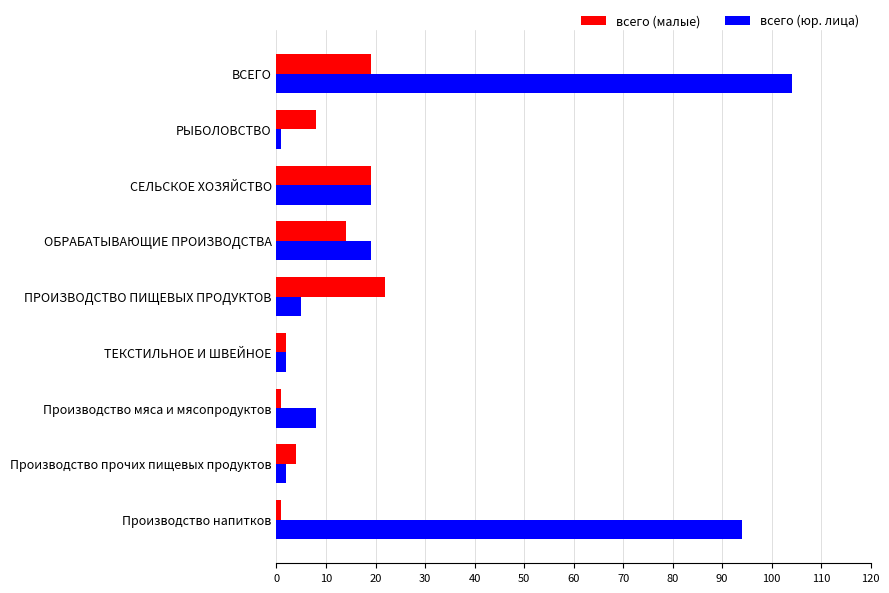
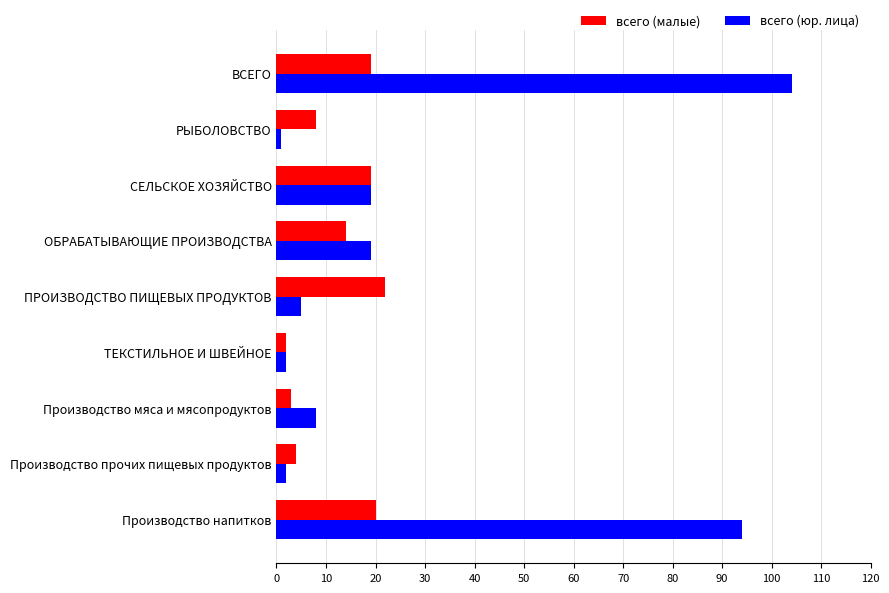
  {
    "всего (малые)": {
      "ВСЕГО": 19,
      "РЫБОЛОВСТВО": 8,
      "СЕЛЬСКОЕ ХОЗЯЙСТВО": 19,
      "ОБРАБАТЫВАЮЩИЕ ПРОИЗВОДСТВА": 14,
      "ПРОИЗВОДСТВО ПИЩЕВЫХ ПРОДУКТОВ": 22,
      "ТЕКСТИЛЬНОЕ И ШВЕЙНОЕ": 2,
-     "Производство мяса и мясопродуктов": 1,
+     "Производство мяса и мясопродуктов": 3,
      "Производство прочих пищевых продуктов": 4,
-     "Производство напитков": 1
+     "Производство напитков": 20
    },
    "всего (юр. лица)": {
      "ВСЕГО": 104,
      "РЫБОЛОВСТВО": 1,
      "СЕЛЬСКОЕ ХОЗЯЙСТВО": 19,
      "ОБРАБАТЫВАЮЩИЕ ПРОИЗВОДСТВА": 19,
      "ПРОИЗВОДСТВО ПИЩЕВЫХ ПРОДУКТОВ": 5,
      "ТЕКСТИЛЬНОЕ И ШВЕЙНОЕ": 2,
      "Производство мяса и мясопродуктов": 8,
      "Производство прочих пищевых продуктов": 2,
      "Производство напитков": 94
    }
  }
